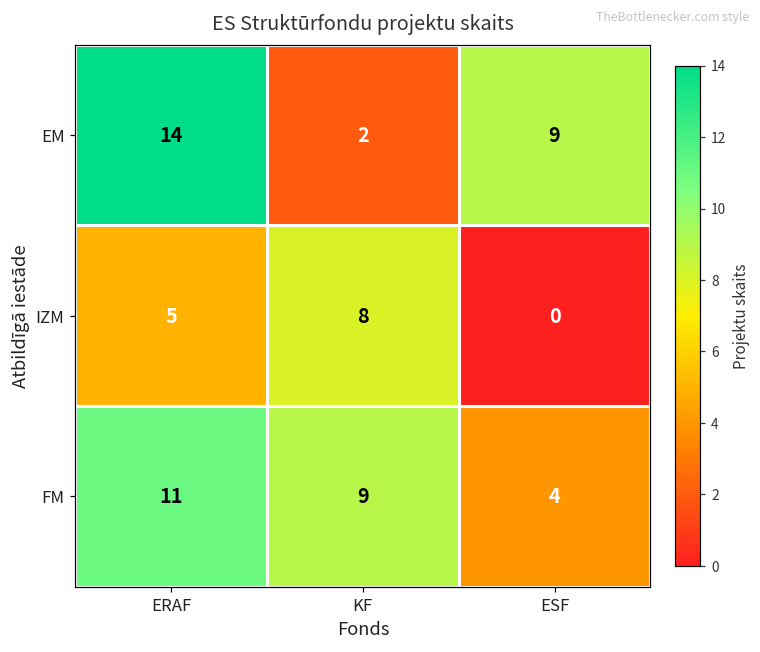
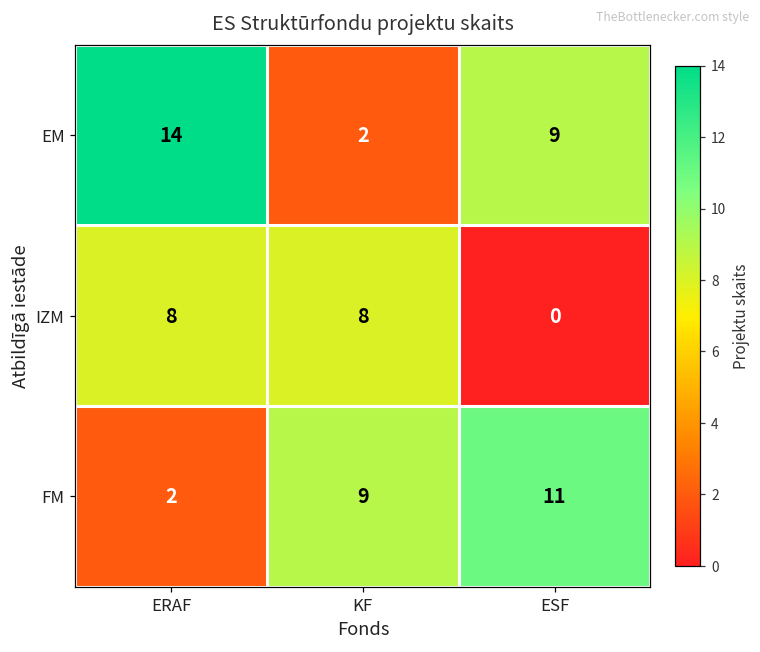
  {
    "EM": {
      "ERAF": 14,
      "KF": 2,
      "ESF": 9
    },
    "IZM": {
-     "ERAF": 5,
+     "ERAF": 8,
      "KF": 8,
      "ESF": 0
    },
    "FM": {
-     "ERAF": 11,
+     "ERAF": 2,
      "KF": 9,
-     "ESF": 4
+     "ESF": 11
    }
  }
